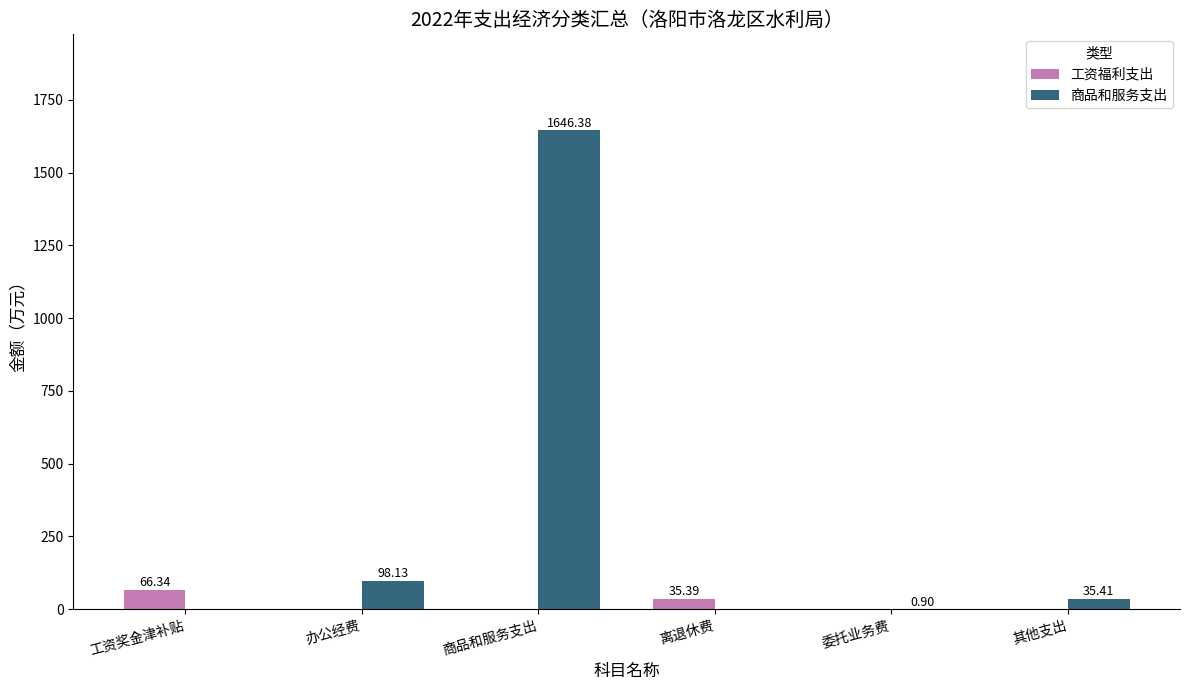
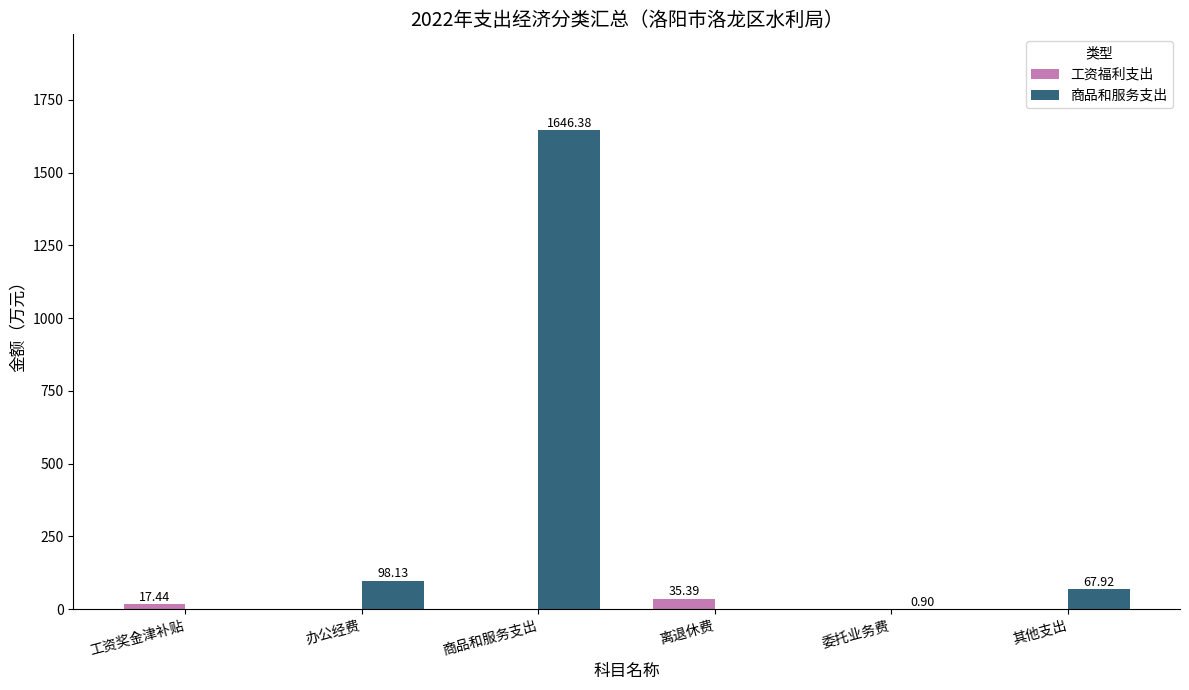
  {
    "工资福利支出": {
-     "工资奖金津补贴": 66.34,
+     "工资奖金津补贴": 17.44,
      "离退休费": 35.39
    },
    "商品和服务支出": {
      "办公经费": 98.13,
      "商品和服务支出": 1646.38,
      "委托业务费": 0.90,
-     "其他支出": 35.41
+     "其他支出": 67.92
    }
  }
